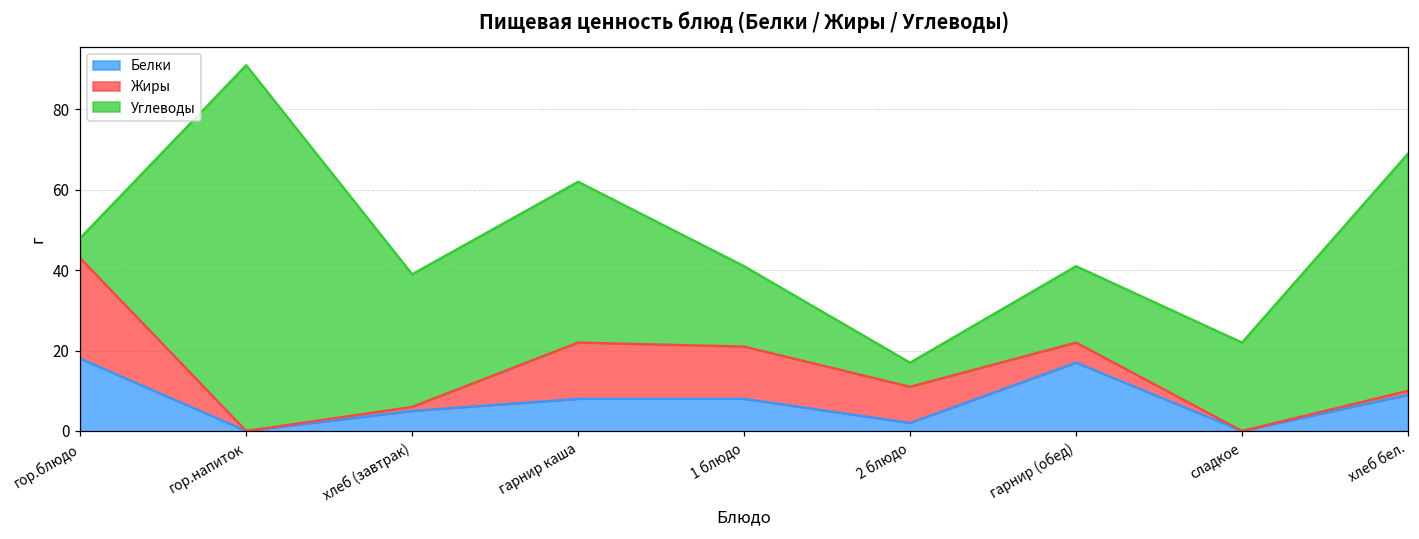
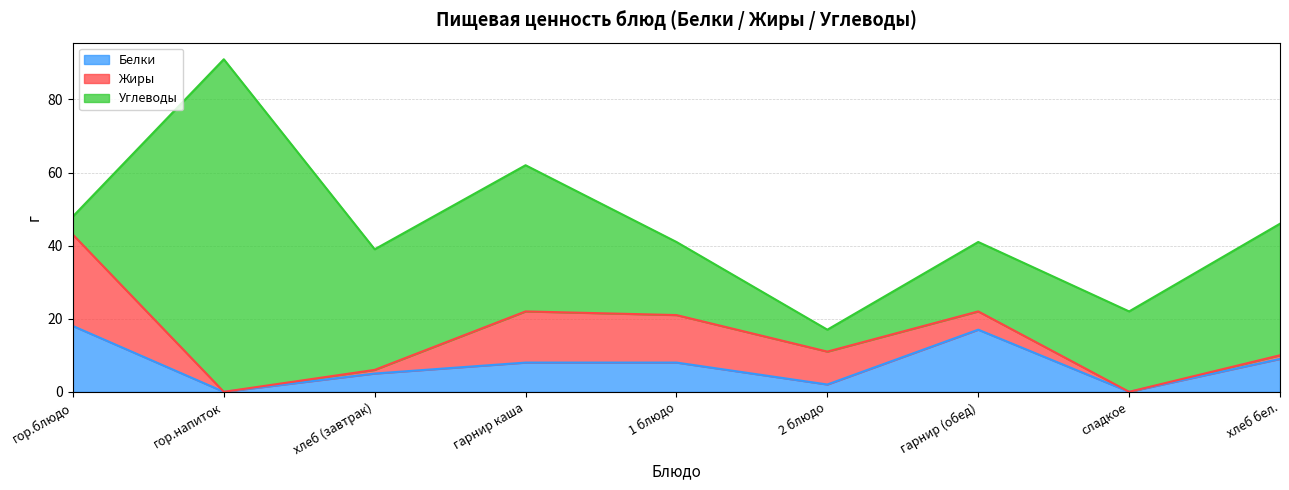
  {
    "Белки": {
      "гор.блюдо": 18,
      "хлеб (завтрак)": 5,
      "гарнир каша": 8,
      "1 блюдо": 8,
      "2 блюдо": 2,
      "гарнир (обед)": 17,
      "хлеб бел.": 9
    },
    "Жиры": {
      "гор.блюдо": 25,
      "хлеб (завтрак)": 1,
      "гарнир каша": 14,
      "1 блюдо": 13,
      "2 блюдо": 9,
      "гарнир (обед)": 5,
      "хлеб бел.": 1
    },
    "Углеводы": {
      "гор.блюдо": 5,
      "гор.напиток": 91,
      "хлеб (завтрак)": 33,
      "гарнир каша": 40,
      "1 блюдо": 20,
      "2 блюдо": 6,
      "гарнир (обед)": 19,
      "сладкое": 22,
-     "хлеб бел.": 59
+     "хлеб бел.": 36
    }
  }
